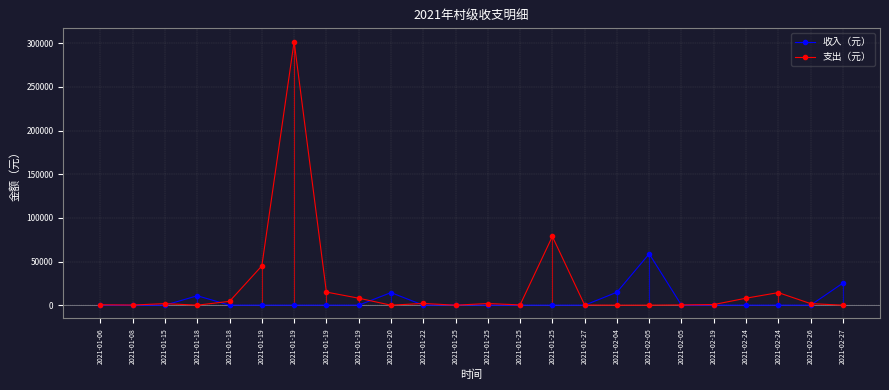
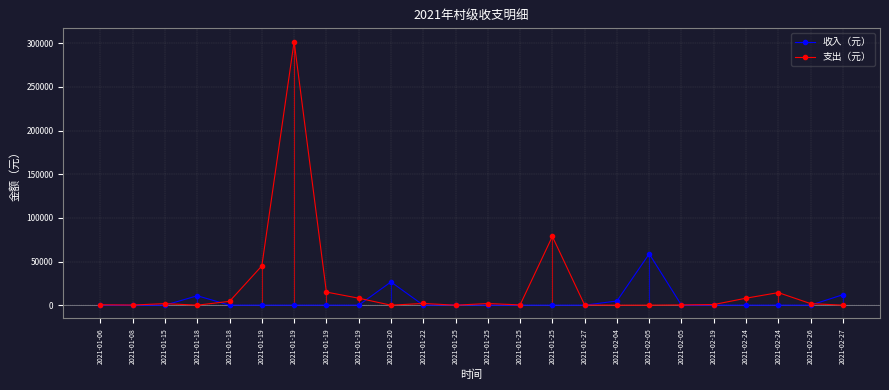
  {
    "收入（元）": {
-     "2021-01-20": 10000,
-     "2021-02-04": 10000,
-     "2021-02-27": 30000
+     "2021-01-20": 30000,
+     "2021-02-04": 0,
+     "2021-02-27": 10000
    },
    "支出（元）": {
      "2021-01-20": 0,
      "2021-02-04": 0,
      "2021-02-27": 0
    }
  }
